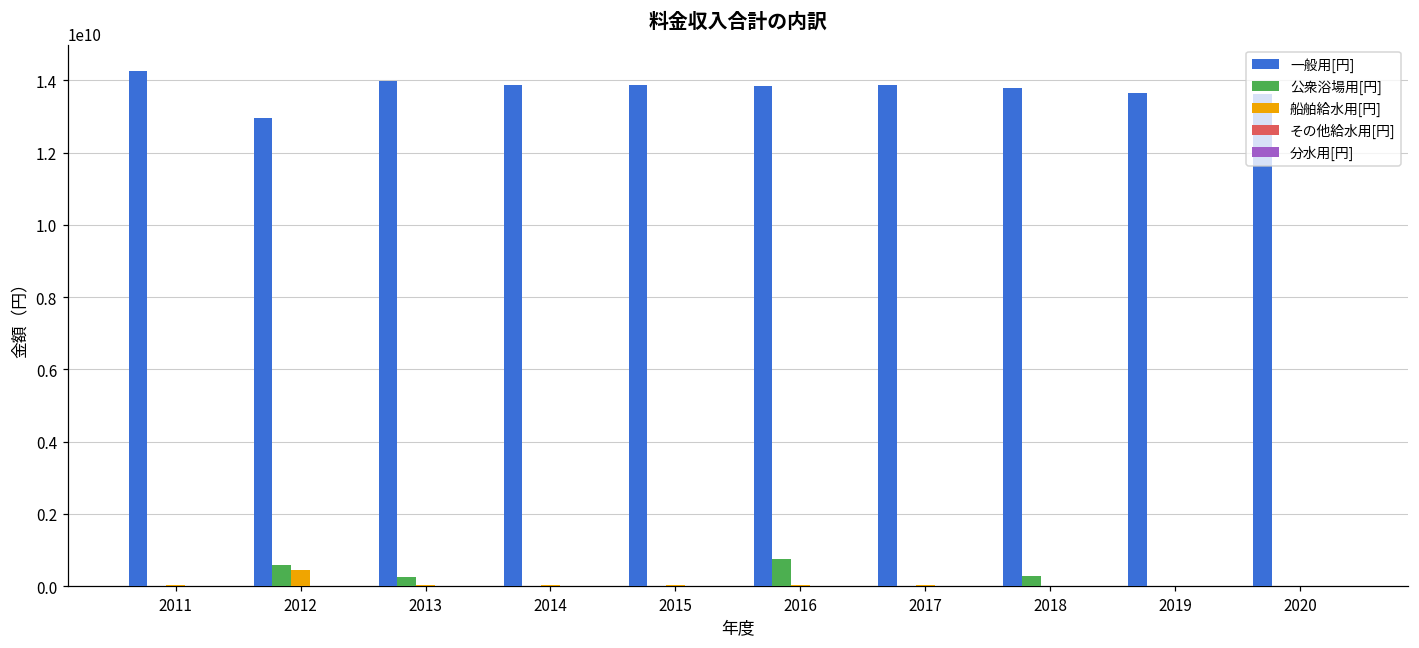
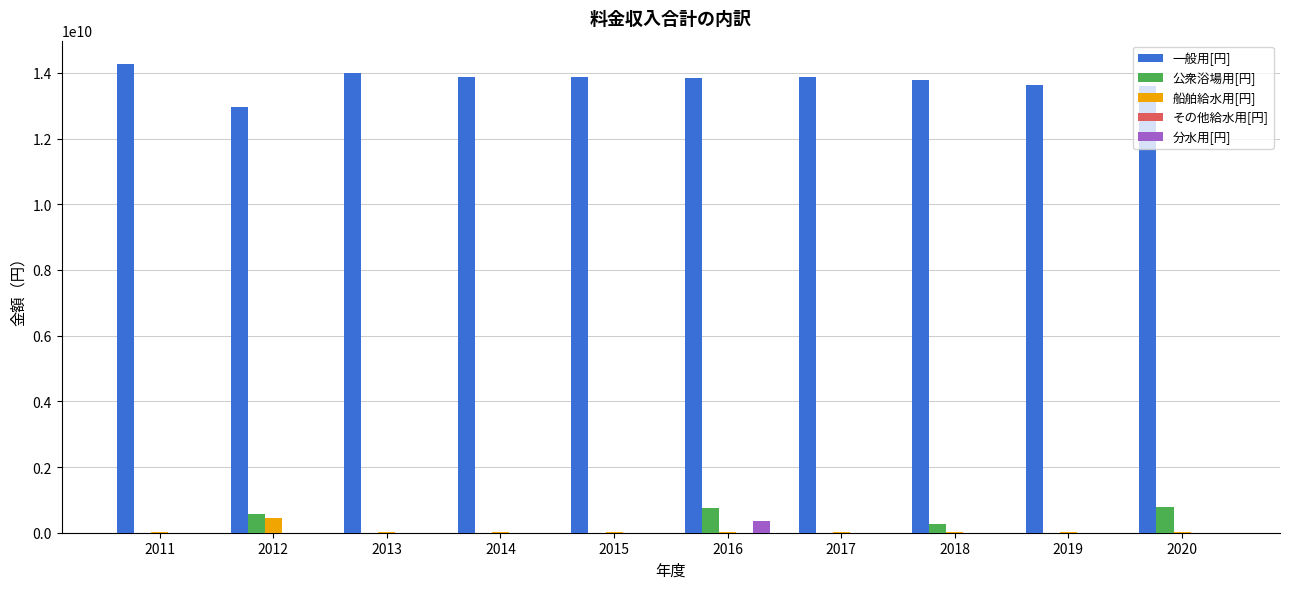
  {
    "一般用[円]": {
      "2011": 14300000000,
      "2012": 13000000000,
      "2013": 14000000000,
      "2014": 13900000000,
      "2015": 13900000000,
      "2016": 13900000000,
      "2017": 13900000000,
      "2018": 13800000000,
      "2019": 13600000000
    },
    "公衆浴場用[円]": {
      "2012": 600000000,
-     "2013": 300000000,
+     "2013": 0,
      "2016": 800000000,
      "2018": 300000000,
-     "2020": 0
+     "2020": 800000000
    },
    "船舶給水用[円]": {
      "2012": 400000000
    },
    "分水用[円]": {
-     "2016": 0
+     "2016": 400000000
    }
  }
